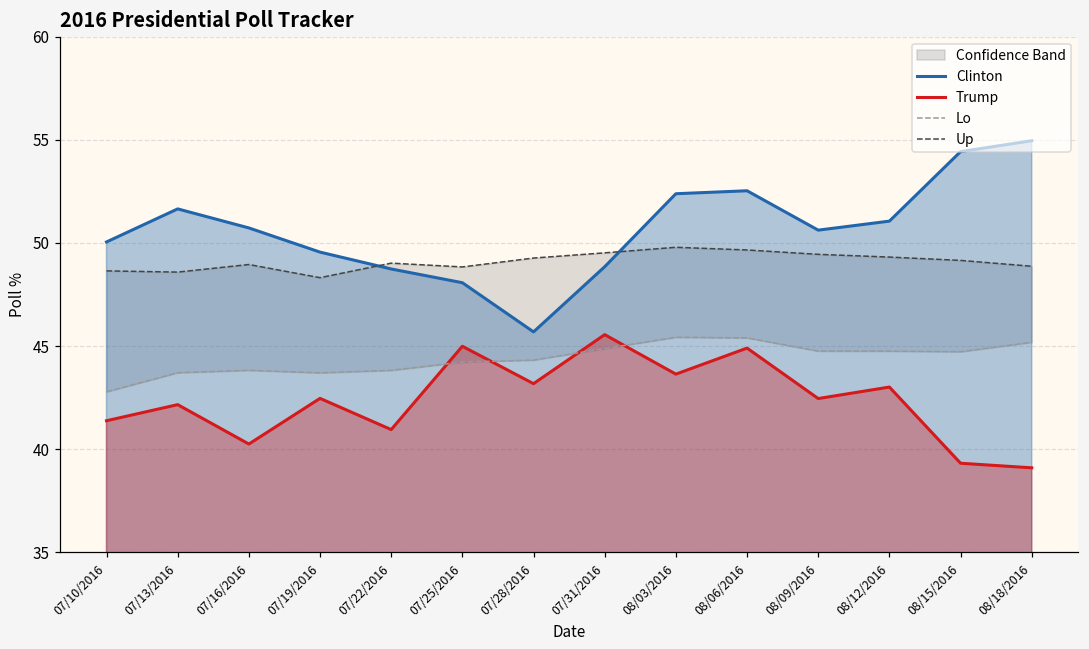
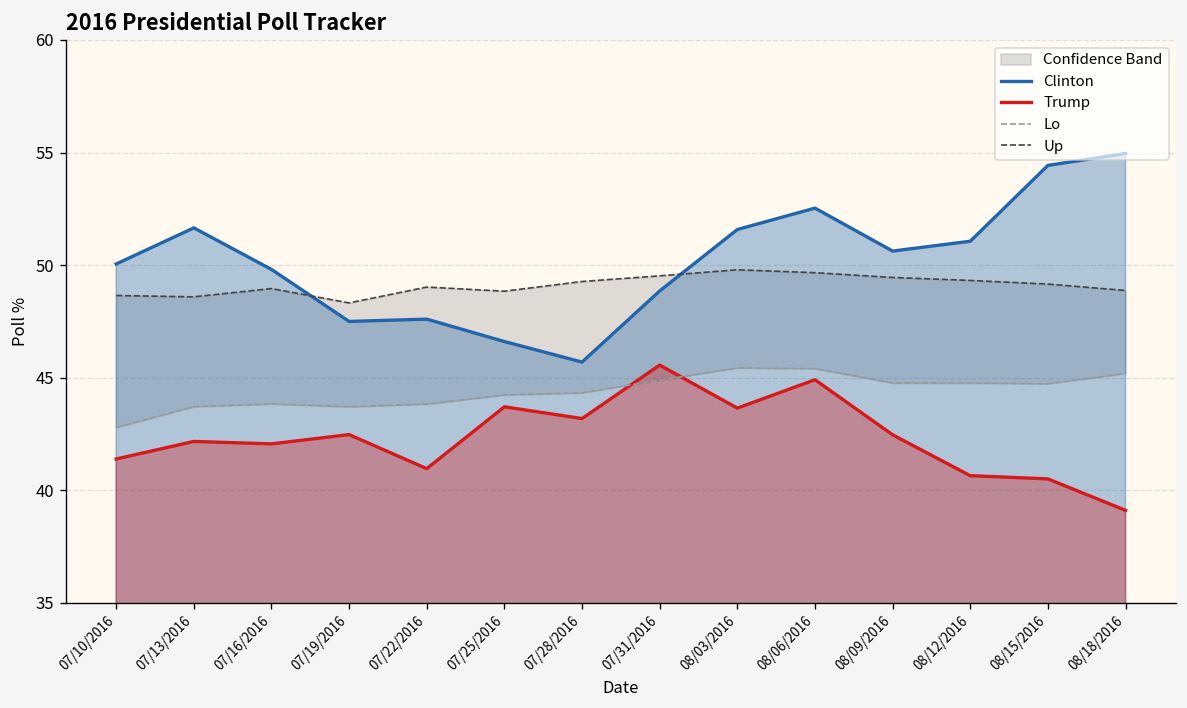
  {
    "Clinton": {
      "07/10/2016": 50.0,
      "07/13/2016": 51.6,
-     "07/16/2016": 50.7,
-     "07/19/2016": 49.6,
-     "07/22/2016": 48.7,
-     "07/25/2016": 48.1,
+     "07/16/2016": 49.8,
+     "07/19/2016": 47.5,
+     "07/22/2016": 47.6,
+     "07/25/2016": 46.6,
      "07/28/2016": 45.7,
      "07/31/2016": 48.8,
-     "08/03/2016": 52.4,
+     "08/03/2016": 51.6,
      "08/06/2016": 52.5,
      "08/09/2016": 50.6,
      "08/12/2016": 51.1
    },
    "Trump": {
      "07/10/2016": 41.4,
      "07/13/2016": 42.2,
-     "07/16/2016": 40.2,
+     "07/16/2016": 42.1,
      "07/19/2016": 42.5,
      "07/22/2016": 41.0,
-     "07/25/2016": 45.0,
+     "07/25/2016": 43.7,
      "07/28/2016": 43.2,
      "07/31/2016": 45.6,
      "08/03/2016": 43.6,
      "08/06/2016": 44.9,
      "08/09/2016": 42.5,
-     "08/12/2016": 43.0,
-     "08/15/2016": 39.3,
+     "08/12/2016": 40.6,
+     "08/15/2016": 40.5,
      "08/18/2016": 39.1
    }
  }
